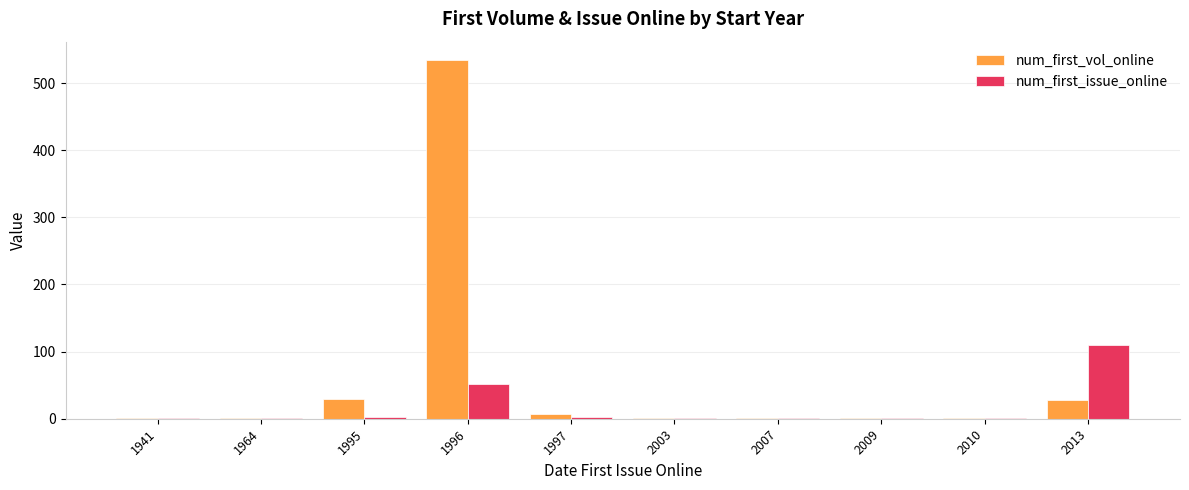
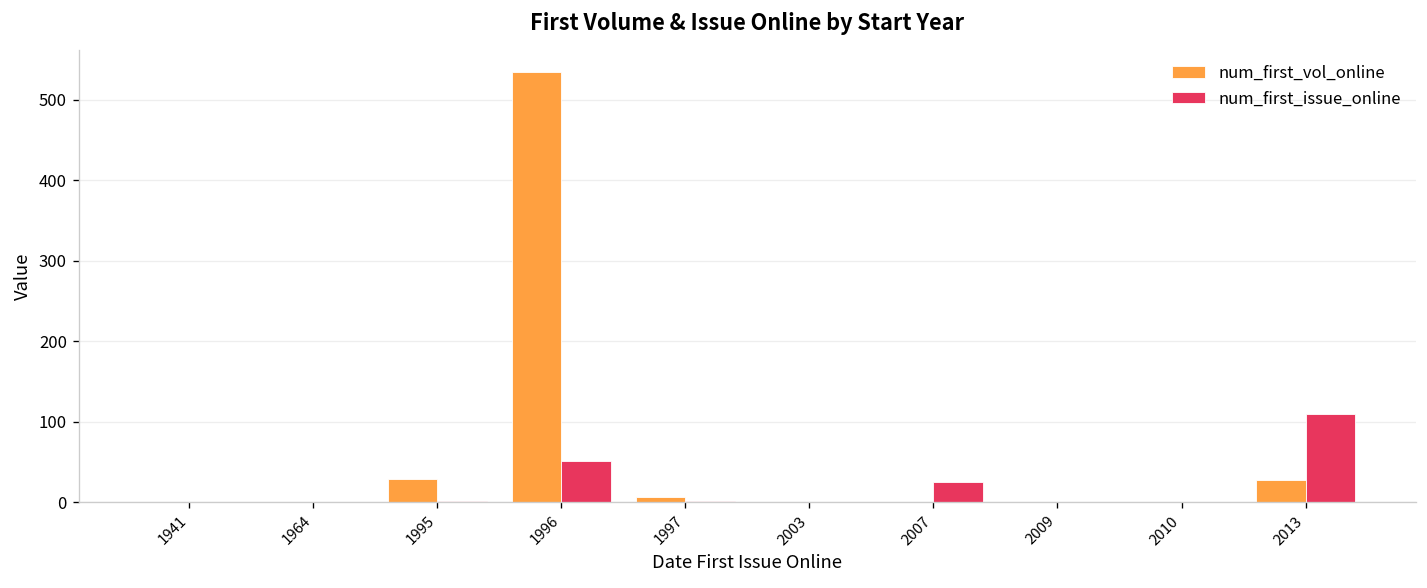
  {
    "num_first_vol_online": {
      "1995": 30,
      "1996": 540,
      "1997": 10,
      "2013": 30
    },
    "num_first_issue_online": {
      "1996": 50,
-     "2007": 0,
+     "2007": 30,
      "2013": 110
    }
  }
